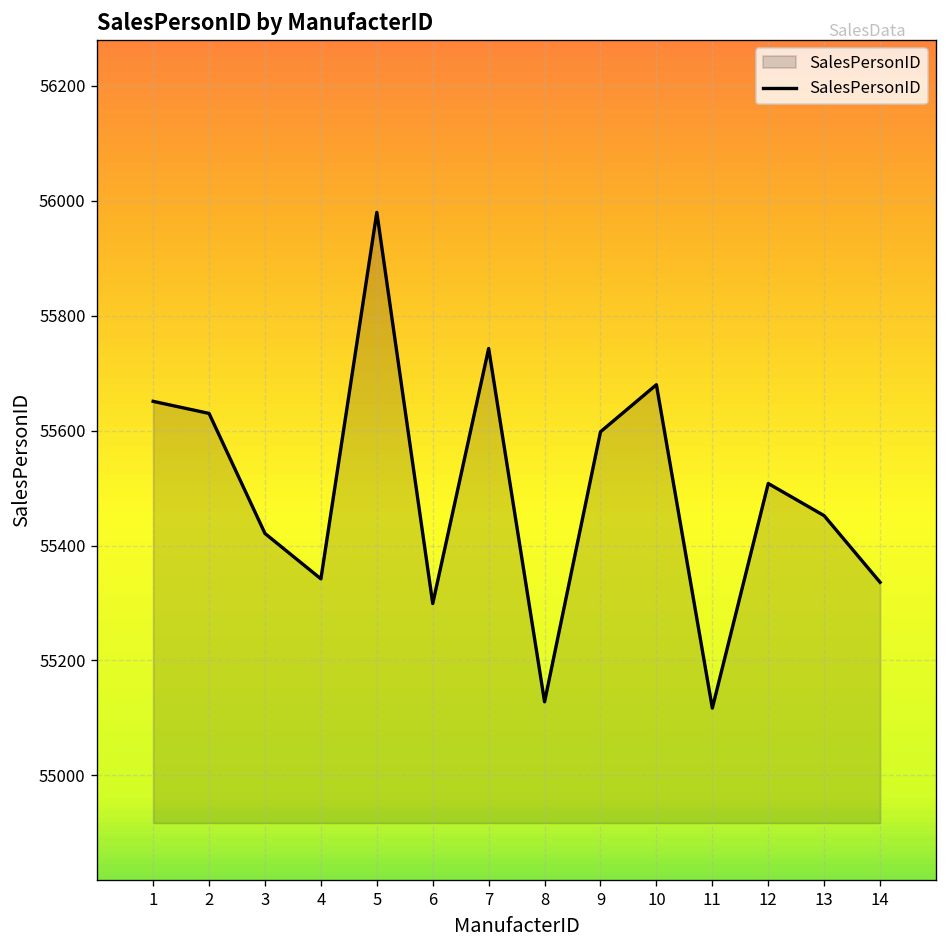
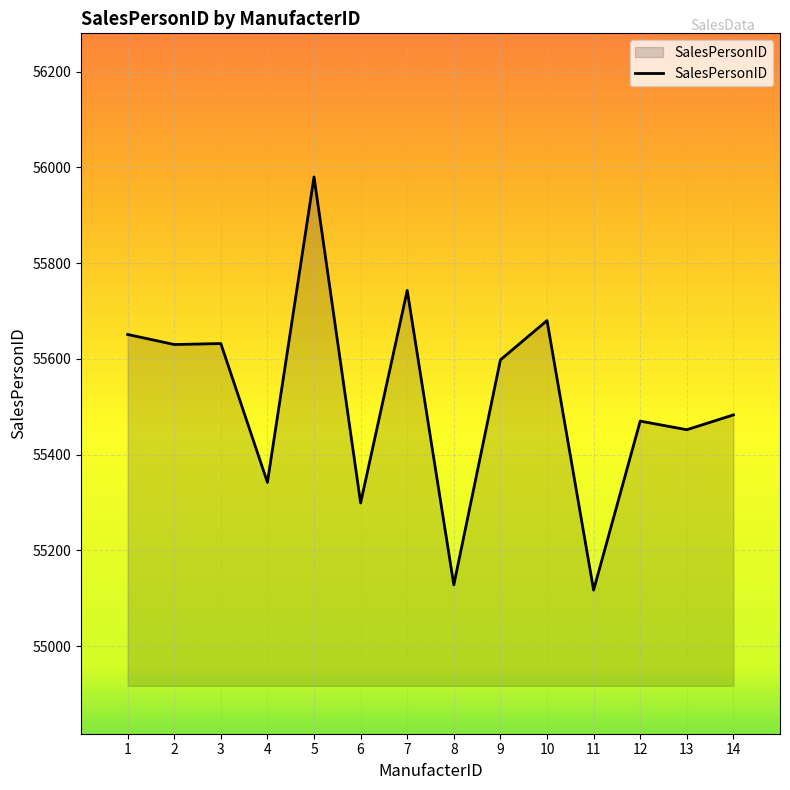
  {
    "1": 55650,
    "2": 55630,
-   "3": 55420,
+   "3": 55630,
    "4": 55340,
    "5": 55980,
    "6": 55300,
    "7": 55740,
    "8": 55130,
    "9": 55600,
    "10": 55680,
    "11": 55120,
-   "12": 55510,
+   "12": 55470,
    "13": 55450,
-   "14": 55340
+   "14": 55480
  }
